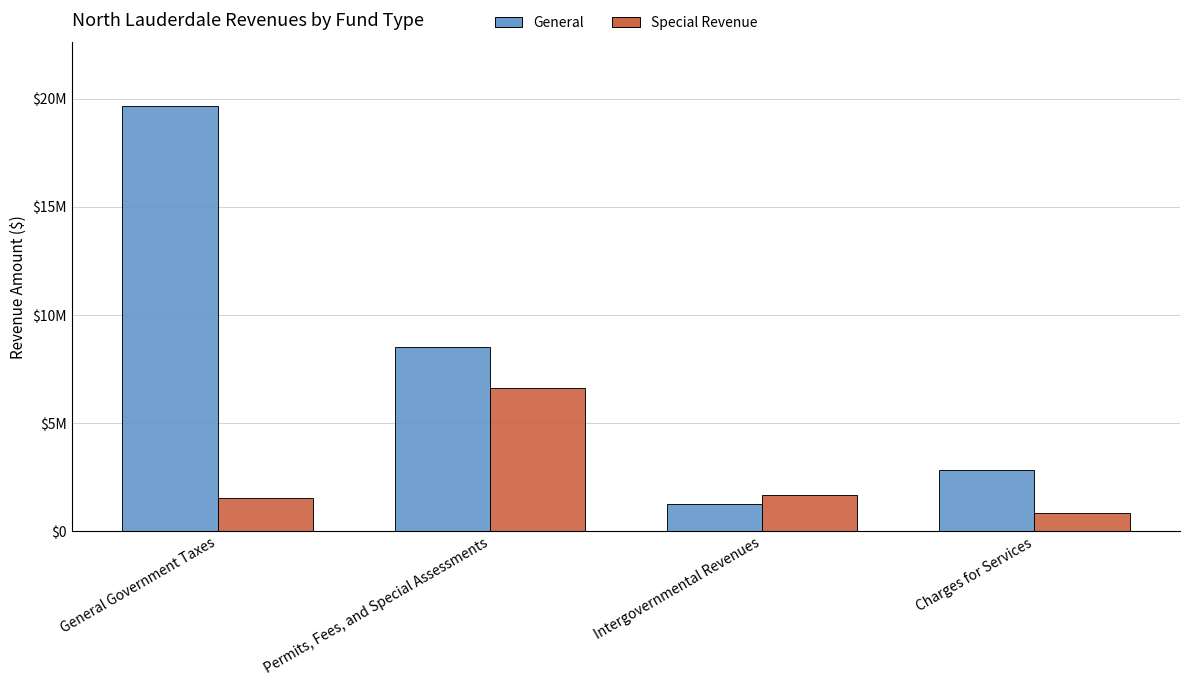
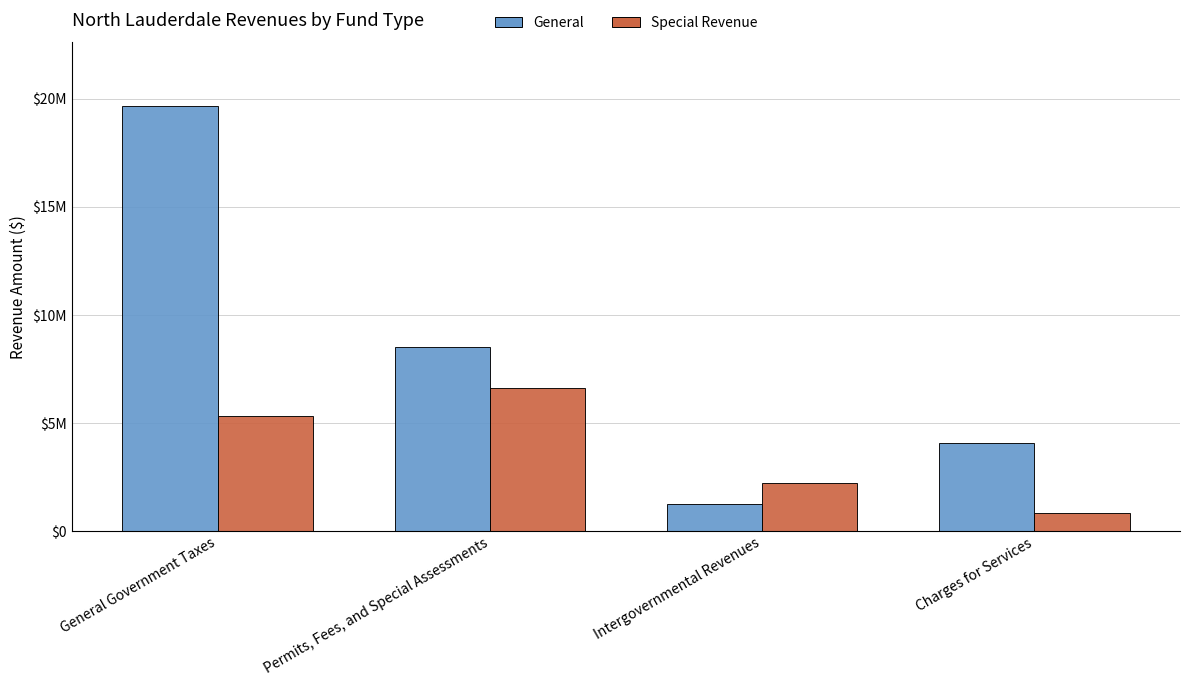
  {
    "General": {
      "General Government Taxes": "$19700000",
      "Permits, Fees, and Special Assessments": "$8500000",
      "Intergovernmental Revenues": "$1300000",
-     "Charges for Services": "$2800000"
+     "Charges for Services": "$4100000"
    },
    "Special Revenue": {
-     "General Government Taxes": "$1500000",
+     "General Government Taxes": "$5300000",
      "Permits, Fees, and Special Assessments": "$6600000",
-     "Intergovernmental Revenues": "$1700000",
+     "Intergovernmental Revenues": "$2200000",
      "Charges for Services": "$800000"
    }
  }
